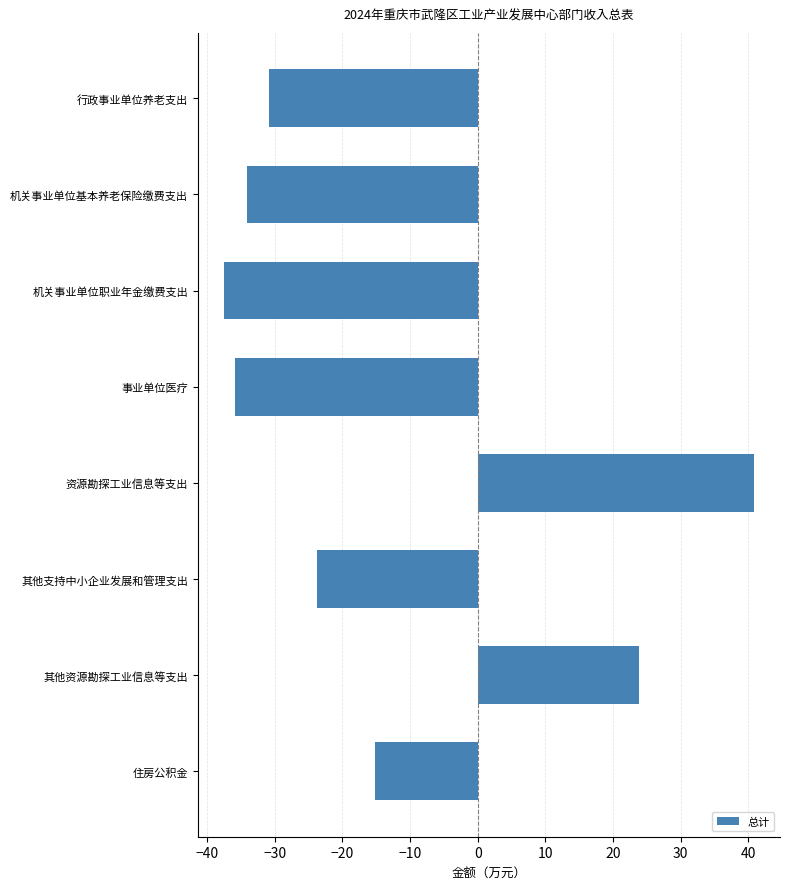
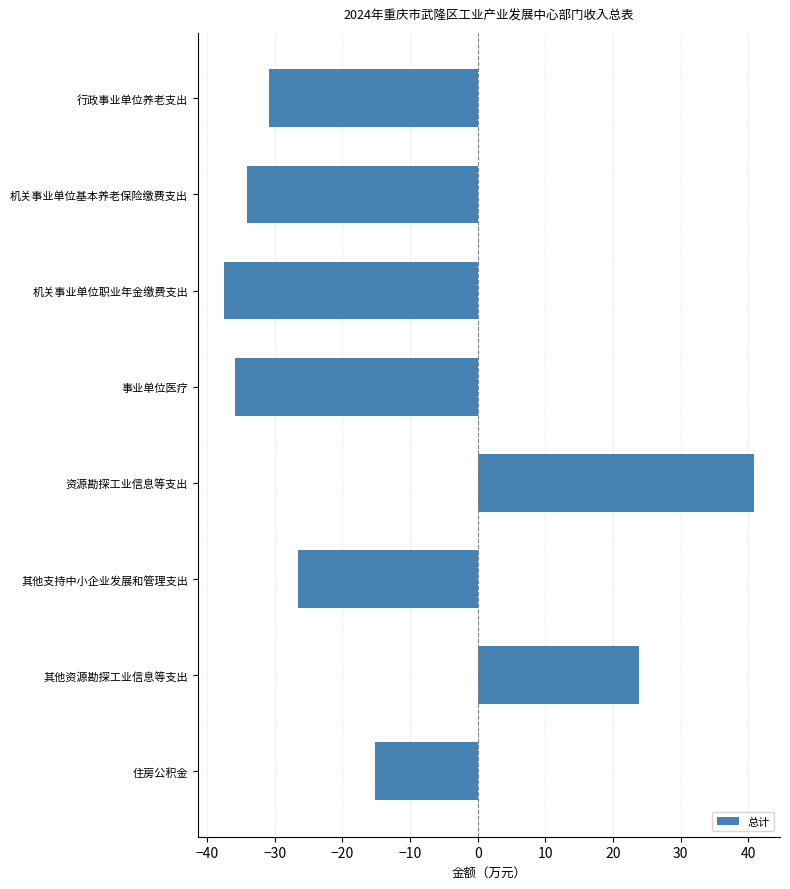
  {
    "行政事业单位养老支出": -31,
    "机关事业单位基本养老保险缴费支出": -34,
    "机关事业单位职业年金缴费支出": -37,
    "事业单位医疗": -36,
    "资源勘探工业信息等支出": 41,
-   "其他支持中小企业发展和管理支出": -24,
+   "其他支持中小企业发展和管理支出": -26,
    "其他资源勘探工业信息等支出": 24,
    "住房公积金": -15
  }
